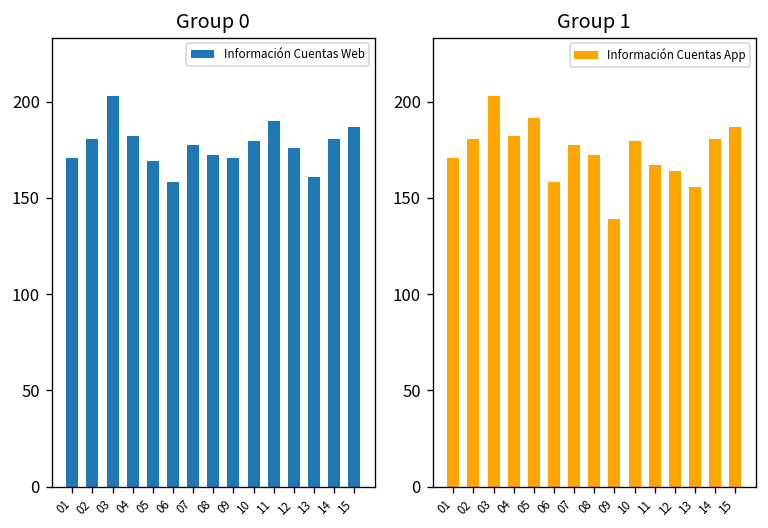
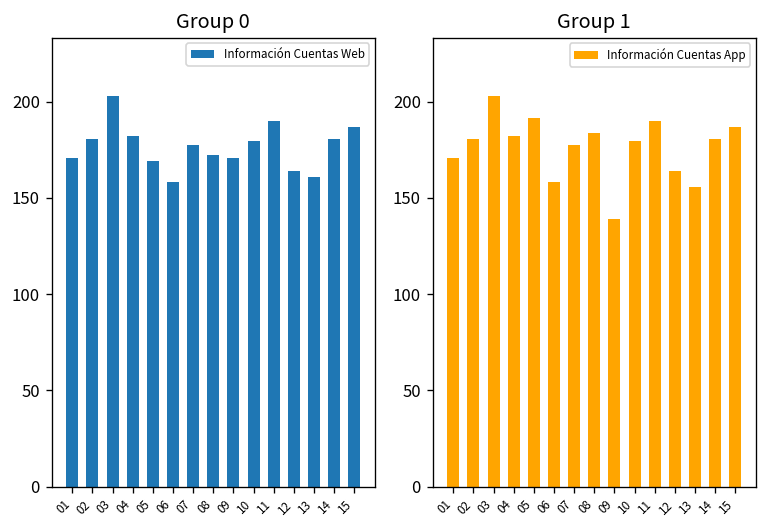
  {
    "Group 0": {
      "01": 171,
      "02": 181,
      "03": 203,
      "04": 182,
      "05": 169,
      "06": 158,
      "07": 178,
      "08": 172,
      "09": 171,
      "10": 180,
      "11": 190,
-     "12": 176,
+     "12": 164,
      "13": 161,
      "14": 180,
      "15": 187
    },
    "Group 1": {
      "01": 171,
      "02": 181,
      "03": 203,
      "04": 182,
      "05": 192,
      "06": 158,
      "07": 178,
-     "08": 172,
+     "08": 184,
      "09": 139,
      "10": 180,
-     "11": 167,
+     "11": 190,
      "12": 164,
      "13": 156,
      "14": 180,
      "15": 187
    }
  }
